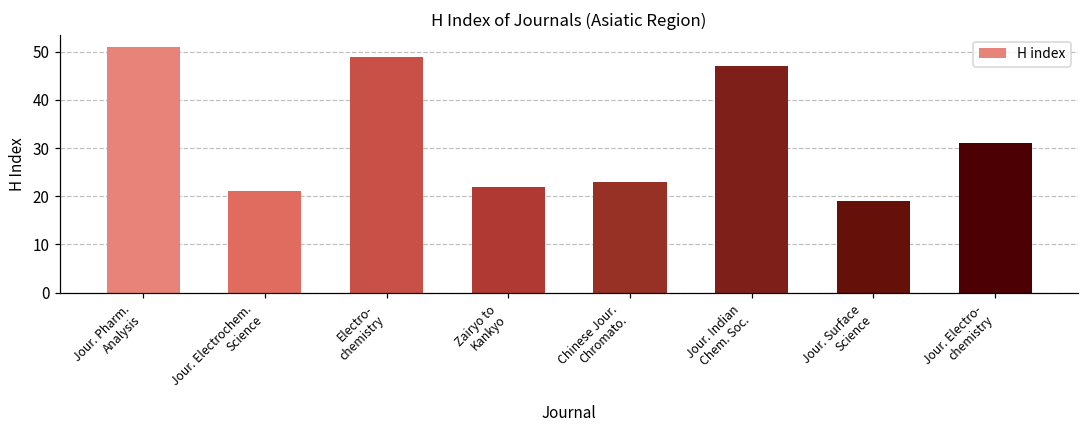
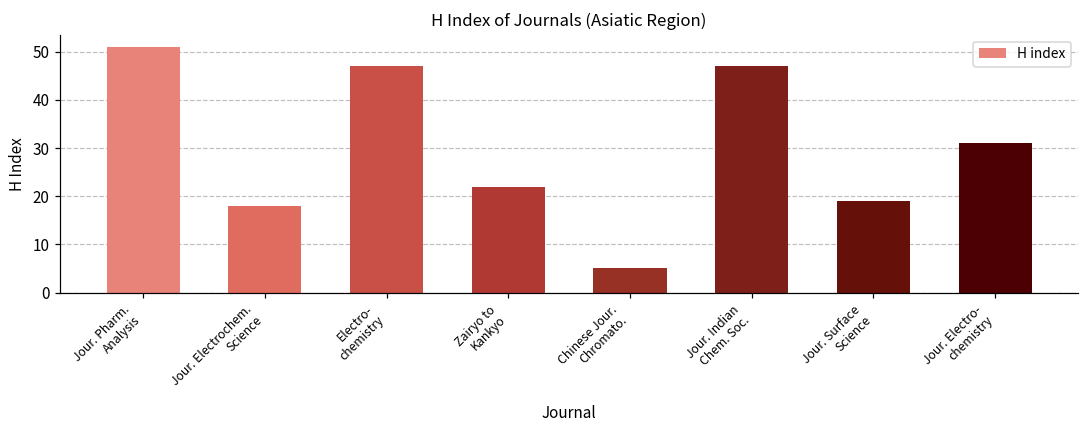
  {
    "Jour. Pharm. Analysis": 51,
-   "Jour. Electrochem. Science": 21,
-   "Electro- chemistry": 49,
+   "Jour. Electrochem. Science": 18,
+   "Electro- chemistry": 47,
    "Zairyo to Kankyo": 22,
-   "Chinese Jour. Chromato.": 23,
+   "Chinese Jour. Chromato.": 5,
    "Jour. Indian Chem. Soc.": 47,
    "Jour. Surface Science": 19,
    "Jour. Electro- chemistry": 31
  }
